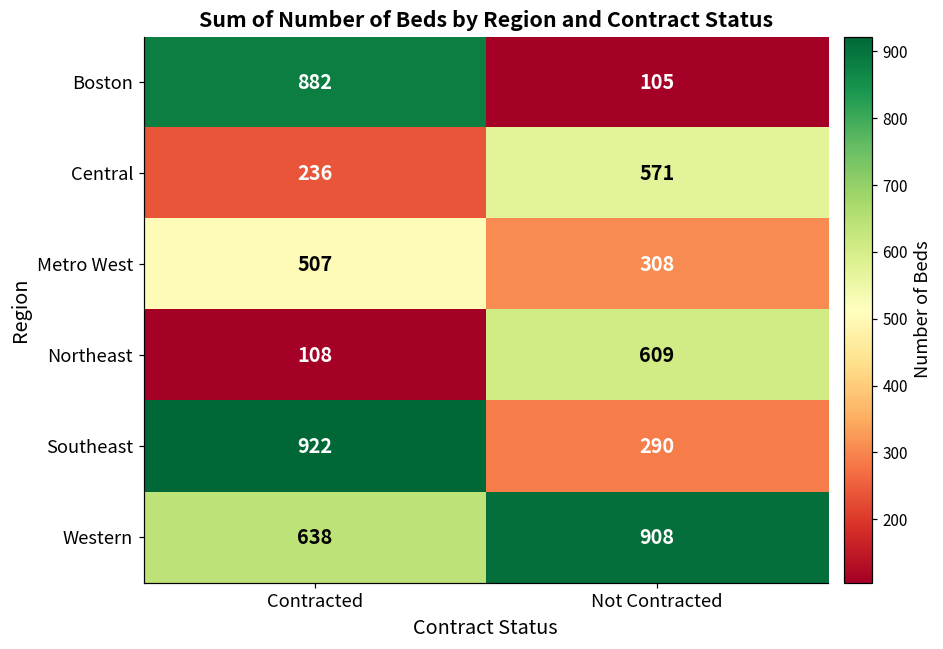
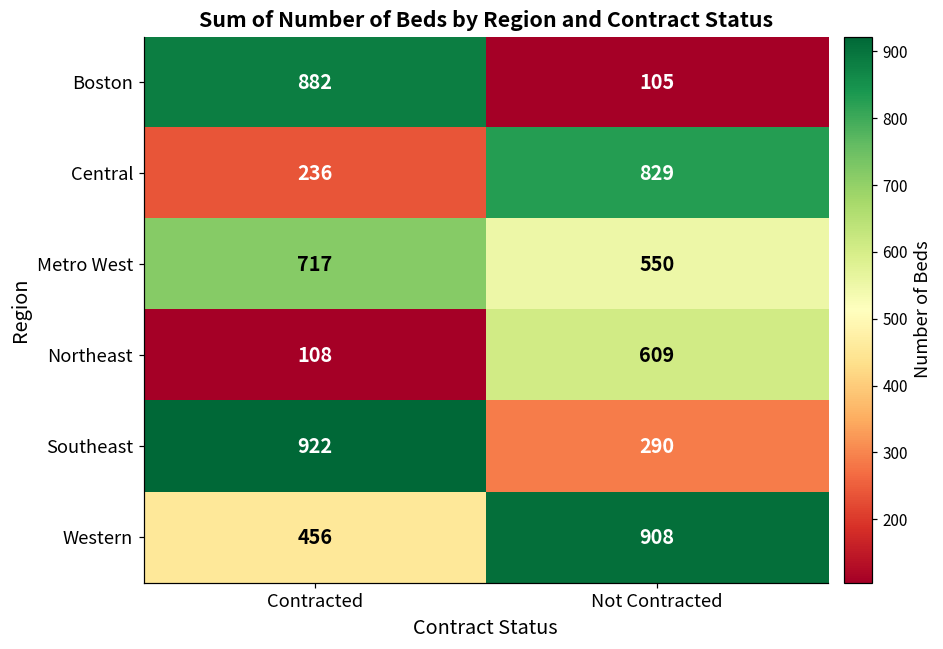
  {
    "Boston": {
      "Contracted": 882,
      "Not Contracted": 105
    },
    "Central": {
      "Contracted": 236,
-     "Not Contracted": 571
+     "Not Contracted": 829
    },
    "Metro West": {
-     "Contracted": 507,
-     "Not Contracted": 308
+     "Contracted": 717,
+     "Not Contracted": 550
    },
    "Northeast": {
      "Contracted": 108,
      "Not Contracted": 609
    },
    "Southeast": {
      "Contracted": 922,
      "Not Contracted": 290
    },
    "Western": {
-     "Contracted": 638,
+     "Contracted": 456,
      "Not Contracted": 908
    }
  }
